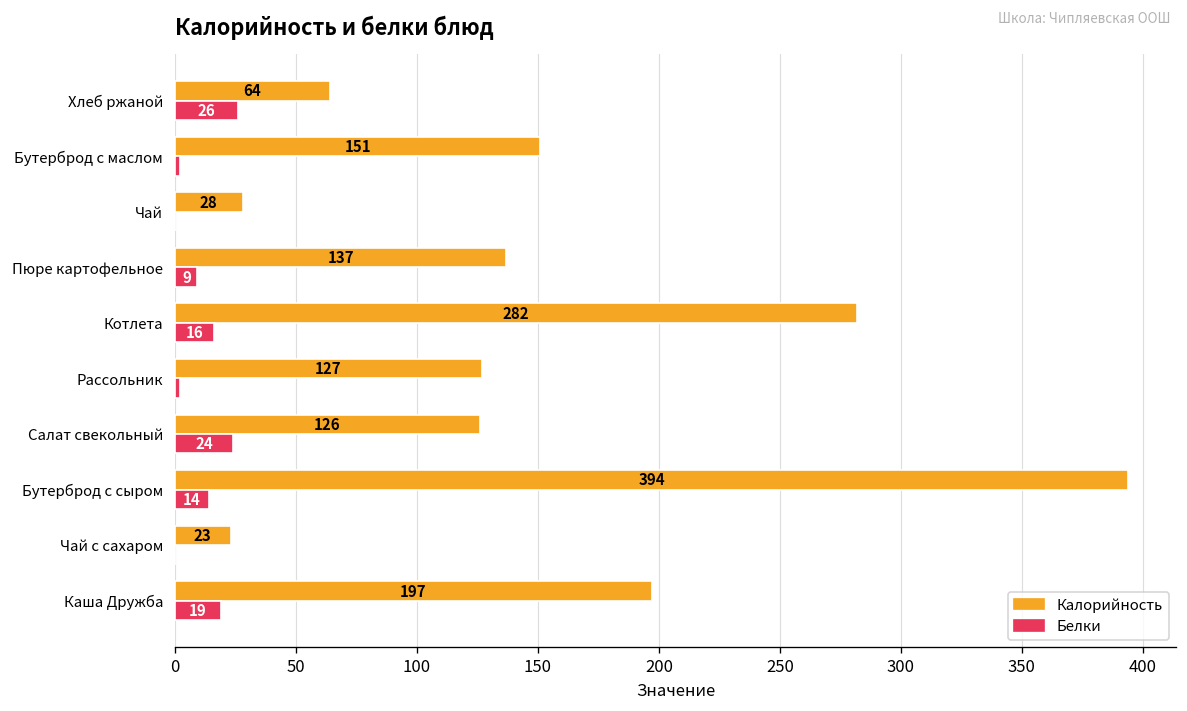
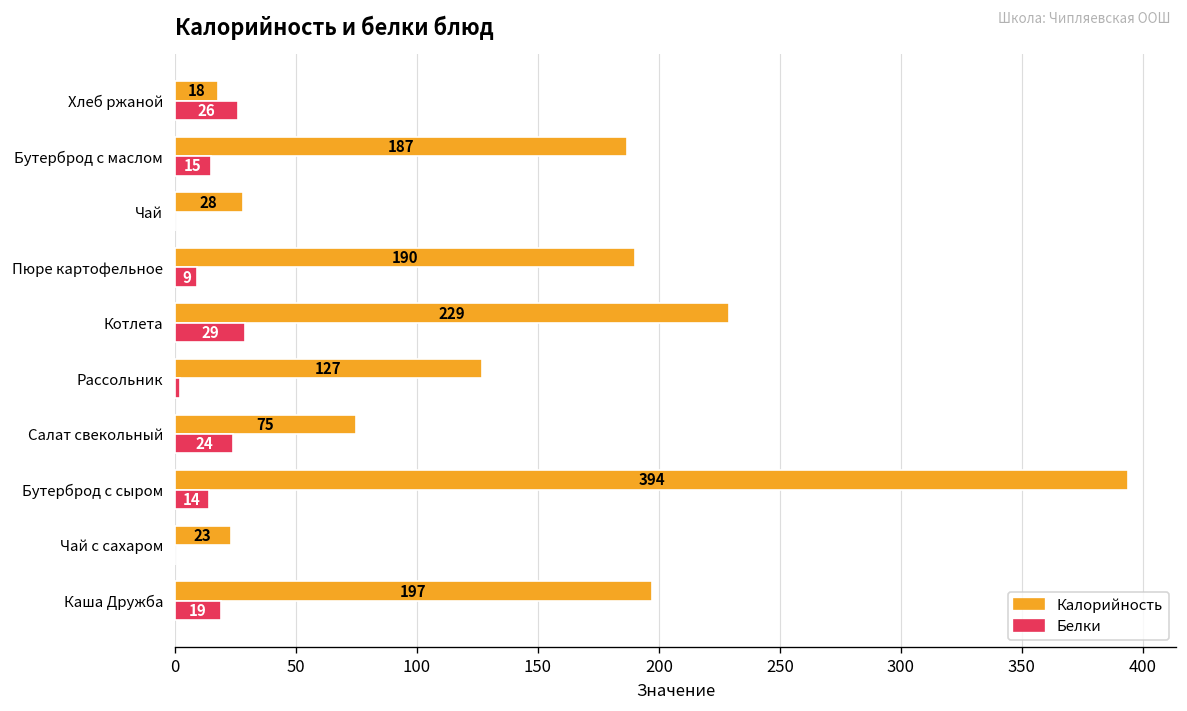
  {
    "Калорийность": {
-     "Хлеб ржаной": 64,
-     "Бутерброд с маслом": 151,
+     "Хлеб ржаной": 18,
+     "Бутерброд с маслом": 187,
      "Чай": 28,
-     "Пюре картофельное": 137,
-     "Котлета": 282,
+     "Пюре картофельное": 190,
+     "Котлета": 229,
      "Рассольник": 127,
-     "Салат свекольный": 126,
+     "Салат свекольный": 75,
      "Бутерброд с сыром": 394,
      "Чай с сахаром": 23,
      "Каша Дружба": 197
    },
    "Белки": {
      "Хлеб ржаной": 26,
-     "Бутерброд с маслом": 2,
+     "Бутерброд с маслом": 15,
      "Пюре картофельное": 9,
-     "Котлета": 16,
+     "Котлета": 29,
      "Салат свекольный": 24,
      "Бутерброд с сыром": 14,
      "Каша Дружба": 19
    }
  }
